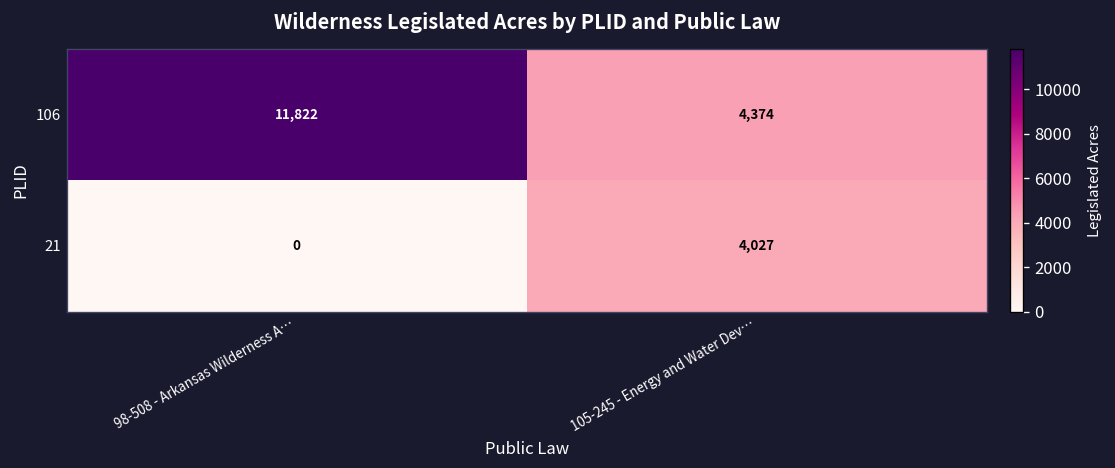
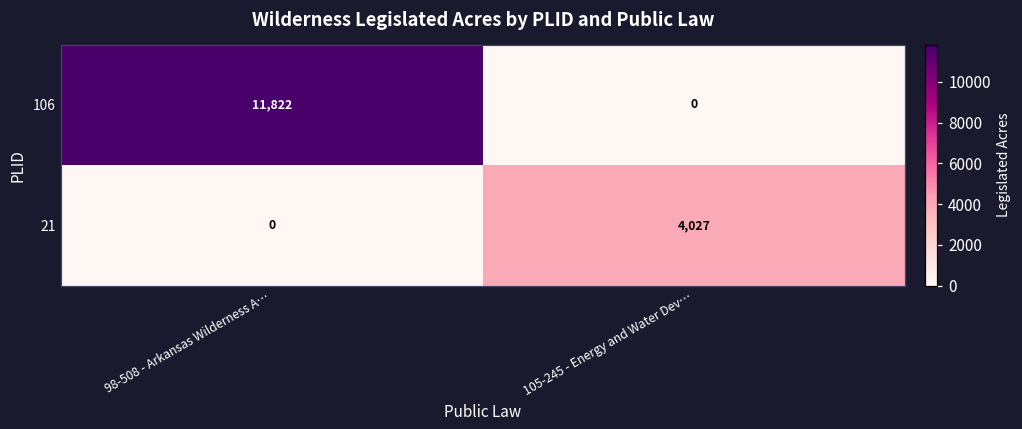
  {
    "106": {
      "98-508 - Arkansas Wilderness A…": "11,822",
-     "105-245 - Energy and Water Dev…": "4,374"
+     "105-245 - Energy and Water Dev…": "0"
    },
    "21": {
      "98-508 - Arkansas Wilderness A…": "0",
      "105-245 - Energy and Water Dev…": "4,027"
    }
  }
